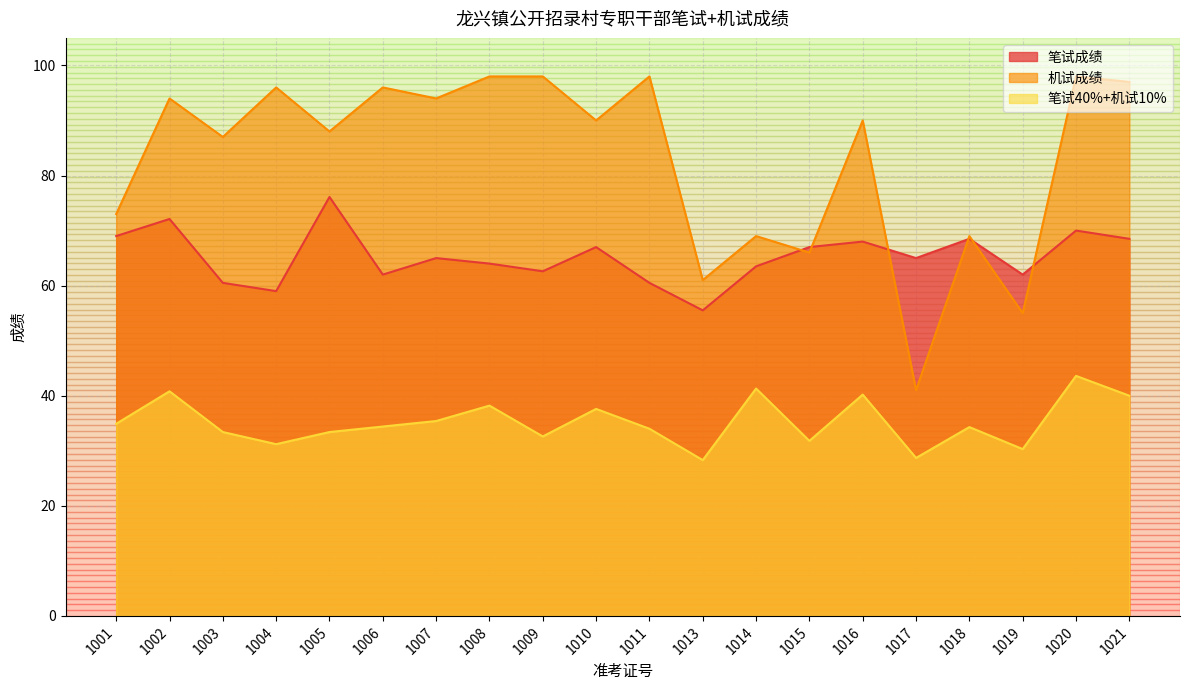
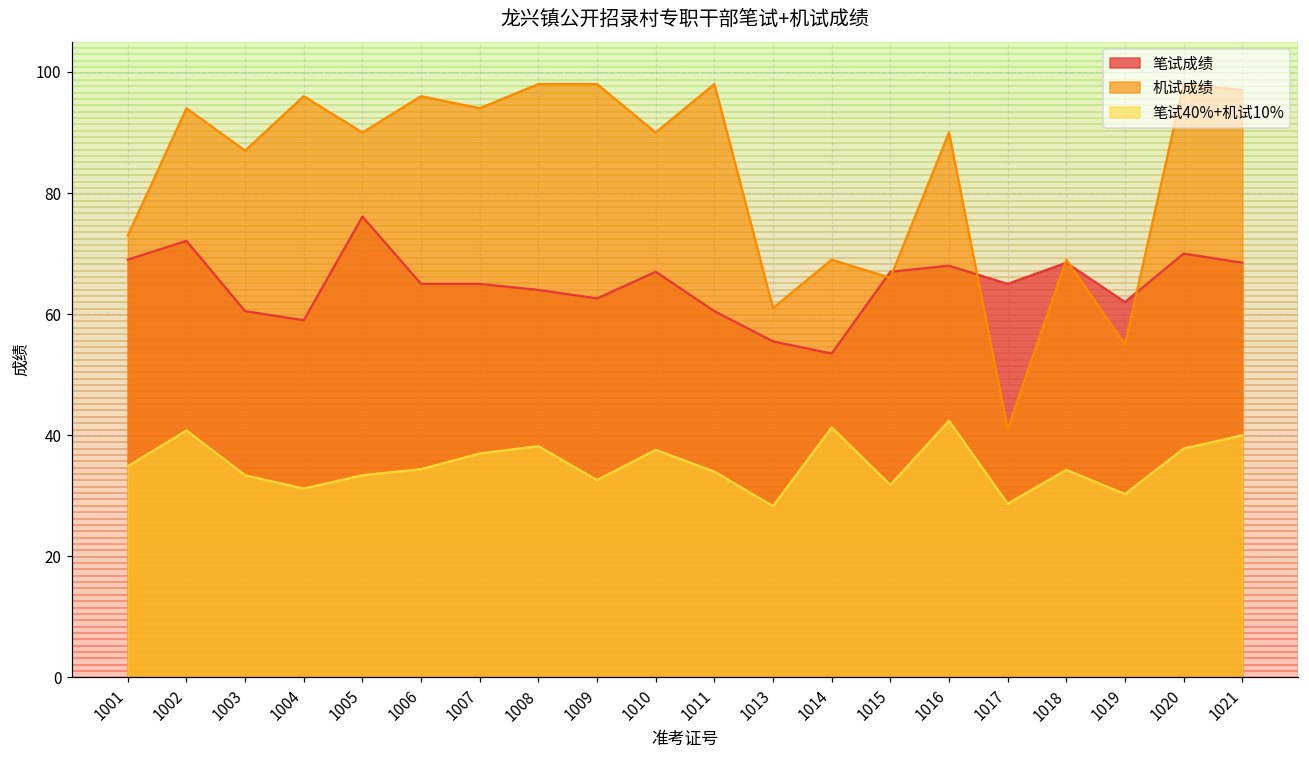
  {
    "笔试成绩": {
      "1001": 69,
      "1002": 72,
      "1003": 61,
      "1004": 59,
      "1005": 76,
-     "1006": 62,
+     "1006": 65,
      "1007": 65,
      "1008": 64,
      "1009": 63,
      "1010": 67,
      "1011": 61,
      "1013": 56,
-     "1014": 64,
+     "1014": 54,
      "1015": 67,
      "1016": 68,
      "1017": 65,
      "1018": 69,
      "1019": 62,
      "1020": 70,
      "1021": 69
    },
    "机试成绩": {
      "1001": 73,
      "1002": 94,
      "1003": 87,
      "1004": 96,
-     "1005": 88,
+     "1005": 90,
      "1006": 96,
      "1007": 94,
      "1008": 98,
      "1009": 98,
      "1010": 90,
      "1011": 98,
      "1013": 61,
      "1014": 69,
      "1015": 66,
      "1016": 90,
      "1017": 41,
      "1018": 69,
      "1019": 55
    },
    "笔试40%+机试10%": {
      "1001": 35,
      "1002": 41,
      "1003": 33,
      "1004": 31,
      "1005": 33,
      "1006": 34,
-     "1007": 35,
+     "1007": 37,
      "1008": 38,
      "1009": 33,
      "1010": 38,
      "1011": 34,
      "1013": 28,
      "1014": 41,
      "1015": 32,
-     "1016": 40,
+     "1016": 42,
      "1017": 29,
      "1018": 34,
      "1019": 30,
-     "1020": 44,
+     "1020": 38,
      "1021": 40
    }
  }
